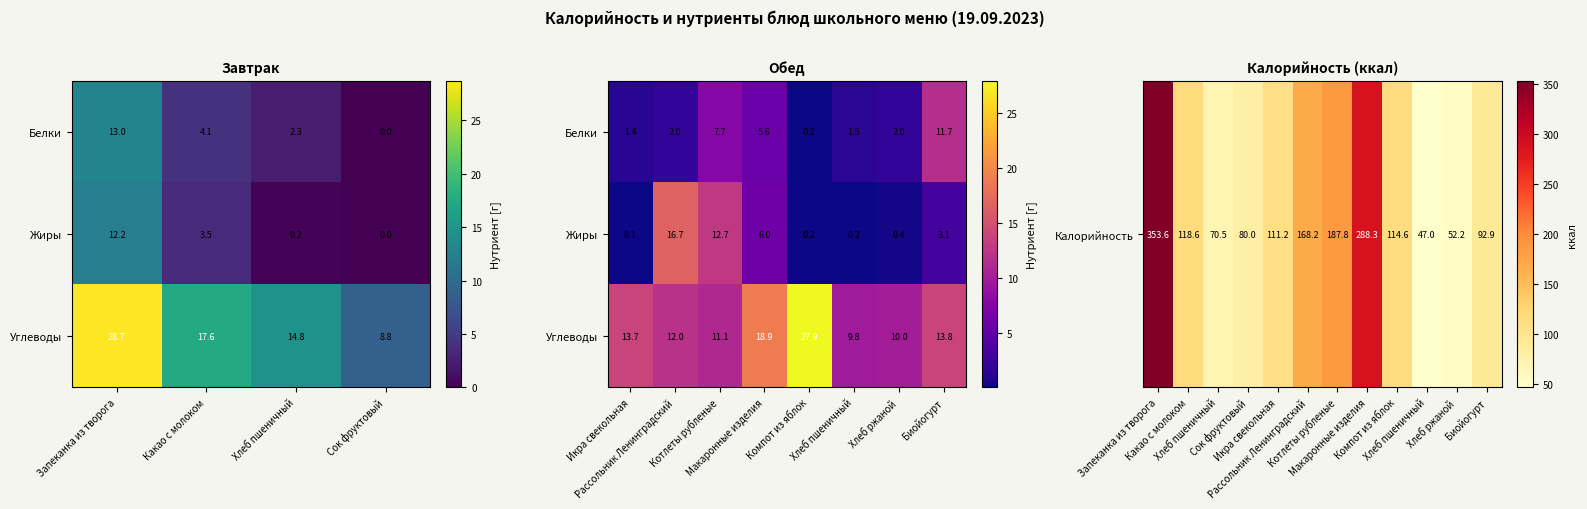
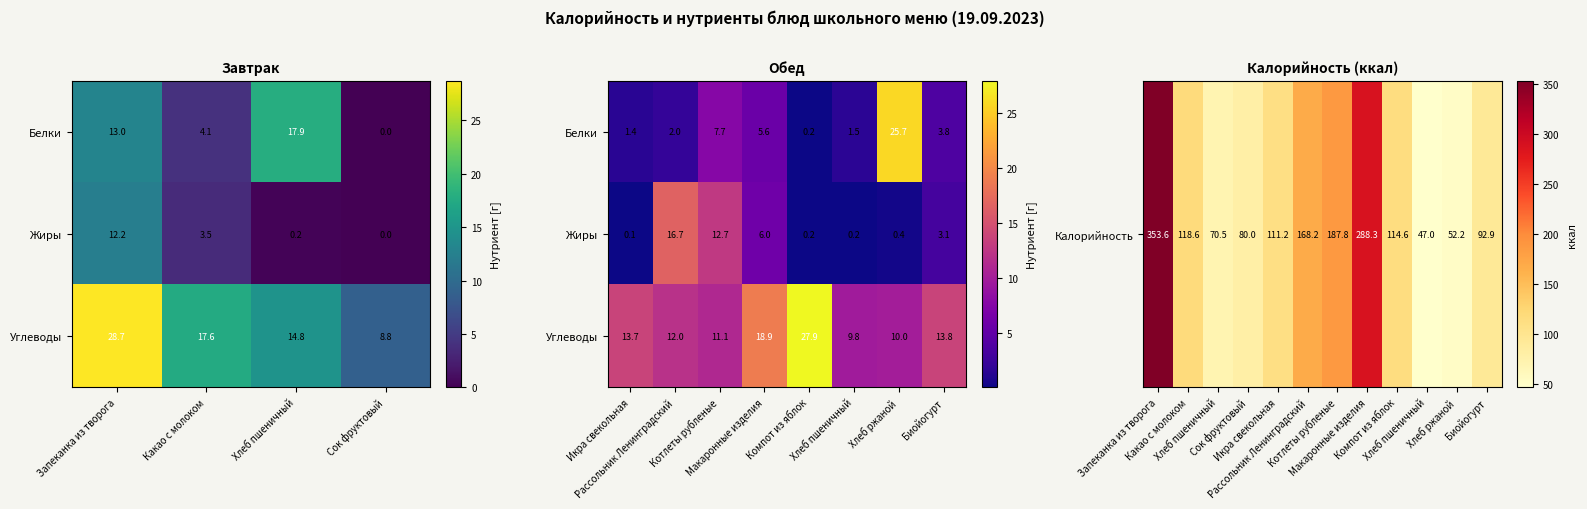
  {
    "Завтрак": {
      "Белки": {
        "Запеканка из творога": 13.0,
        "Какао с молоком": 4.1,
-       "Хлеб пшеничный": 2.3,
+       "Хлеб пшеничный": 17.9,
        "Сок фруктовый": 0.0
      },
      "Жиры": {
        "Запеканка из творога": 12.2,
        "Какао с молоком": 3.5,
        "Хлеб пшеничный": 0.2,
        "Сок фруктовый": 0.0
      },
      "Углеводы": {
        "Запеканка из творога": 28.7,
        "Какао с молоком": 17.6,
        "Хлеб пшеничный": 14.8,
        "Сок фруктовый": 8.8
      }
    },
    "Обед": {
      "Белки": {
        "Икра свекольная": 1.4,
        "Рассольник Ленинградский": 2.0,
        "Котлеты рубленые": 7.7,
        "Макаронные изделия": 5.6,
        "Компот из яблок": 0.2,
        "Хлеб пшеничный": 1.5,
-       "Хлеб ржаной": 2.0,
-       "Биойогурт": 11.7
+       "Хлеб ржаной": 25.7,
+       "Биойогурт": 3.8
      },
      "Жиры": {
        "Икра свекольная": 0.1,
        "Рассольник Ленинградский": 16.7,
        "Котлеты рубленые": 12.7,
        "Макаронные изделия": 6.0,
        "Компот из яблок": 0.2,
        "Хлеб пшеничный": 0.2,
        "Хлеб ржаной": 0.4,
        "Биойогурт": 3.1
      },
      "Углеводы": {
        "Икра свекольная": 13.7,
        "Рассольник Ленинградский": 12.0,
        "Котлеты рубленые": 11.1,
        "Макаронные изделия": 18.9,
        "Компот из яблок": 27.9,
        "Хлеб пшеничный": 9.8,
        "Хлеб ржаной": 10.0,
        "Биойогурт": 13.8
      }
    },
    "Калорийность (ккал)": {
      "Калорийность": {
        "Запеканка из творога": 353.6,
        "Какао с молоком": 118.6,
        "Сок фруктовый": 80.0,
        "Икра свекольная": 111.2,
        "Рассольник Ленинградский": 168.2,
        "Котлеты рубленые": 187.8,
        "Макаронные изделия": 288.3,
        "Компот из яблок": 114.6,
        "Хлеб ржаной": 52.2,
        "Биойогурт": 92.9
      }
    }
  }
